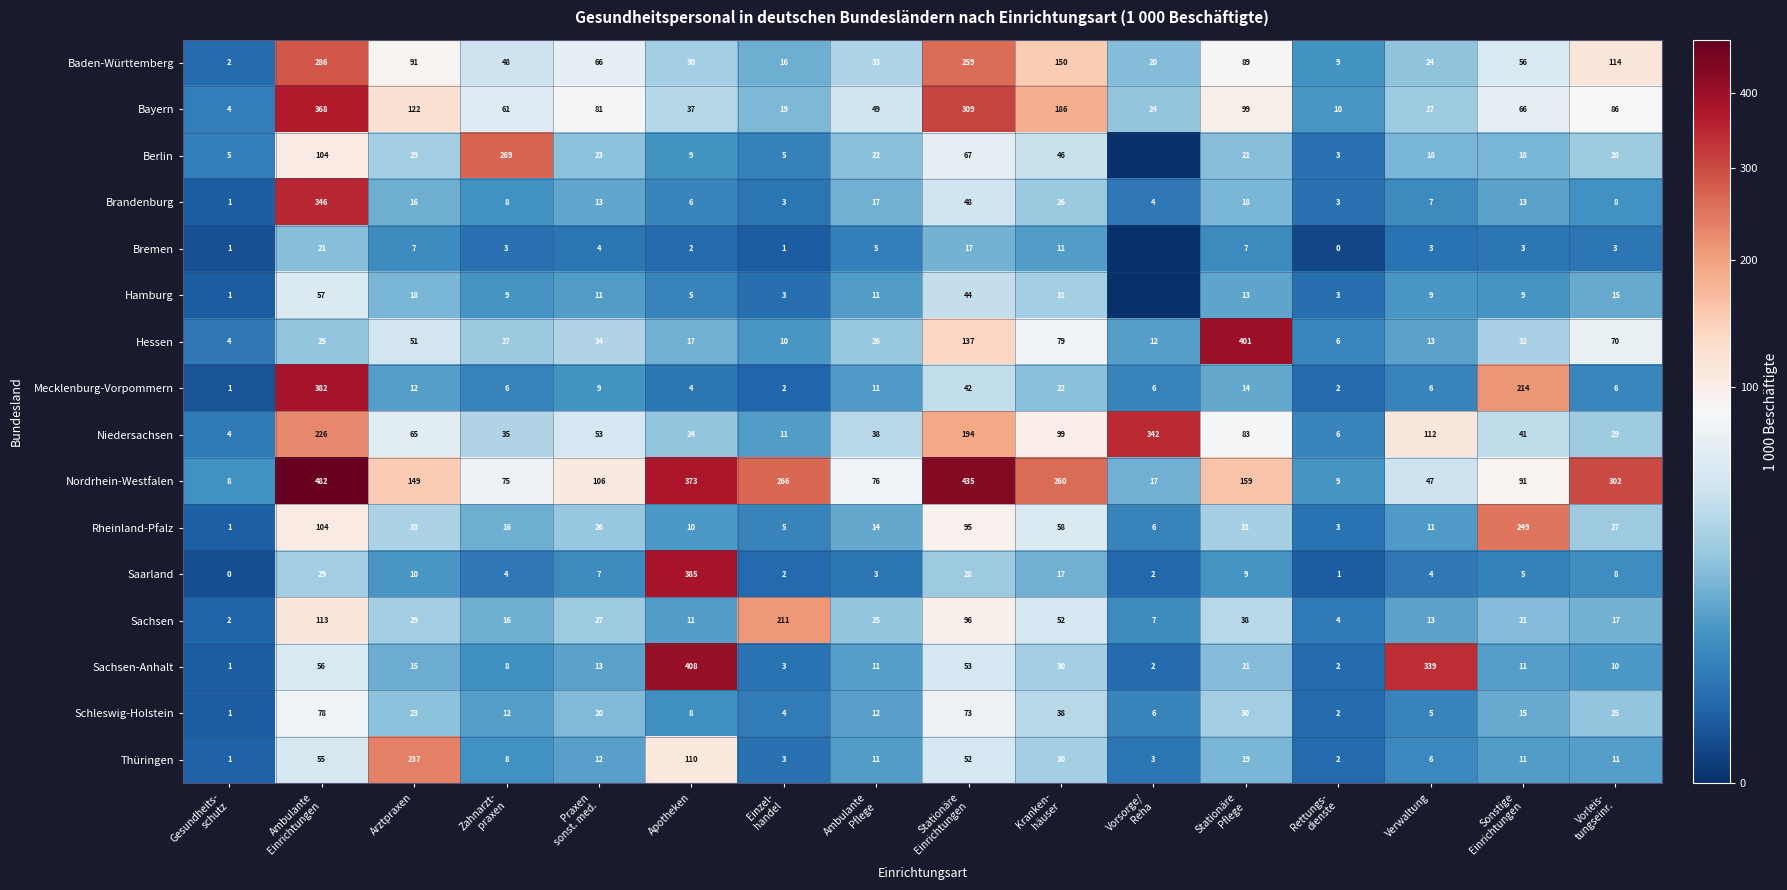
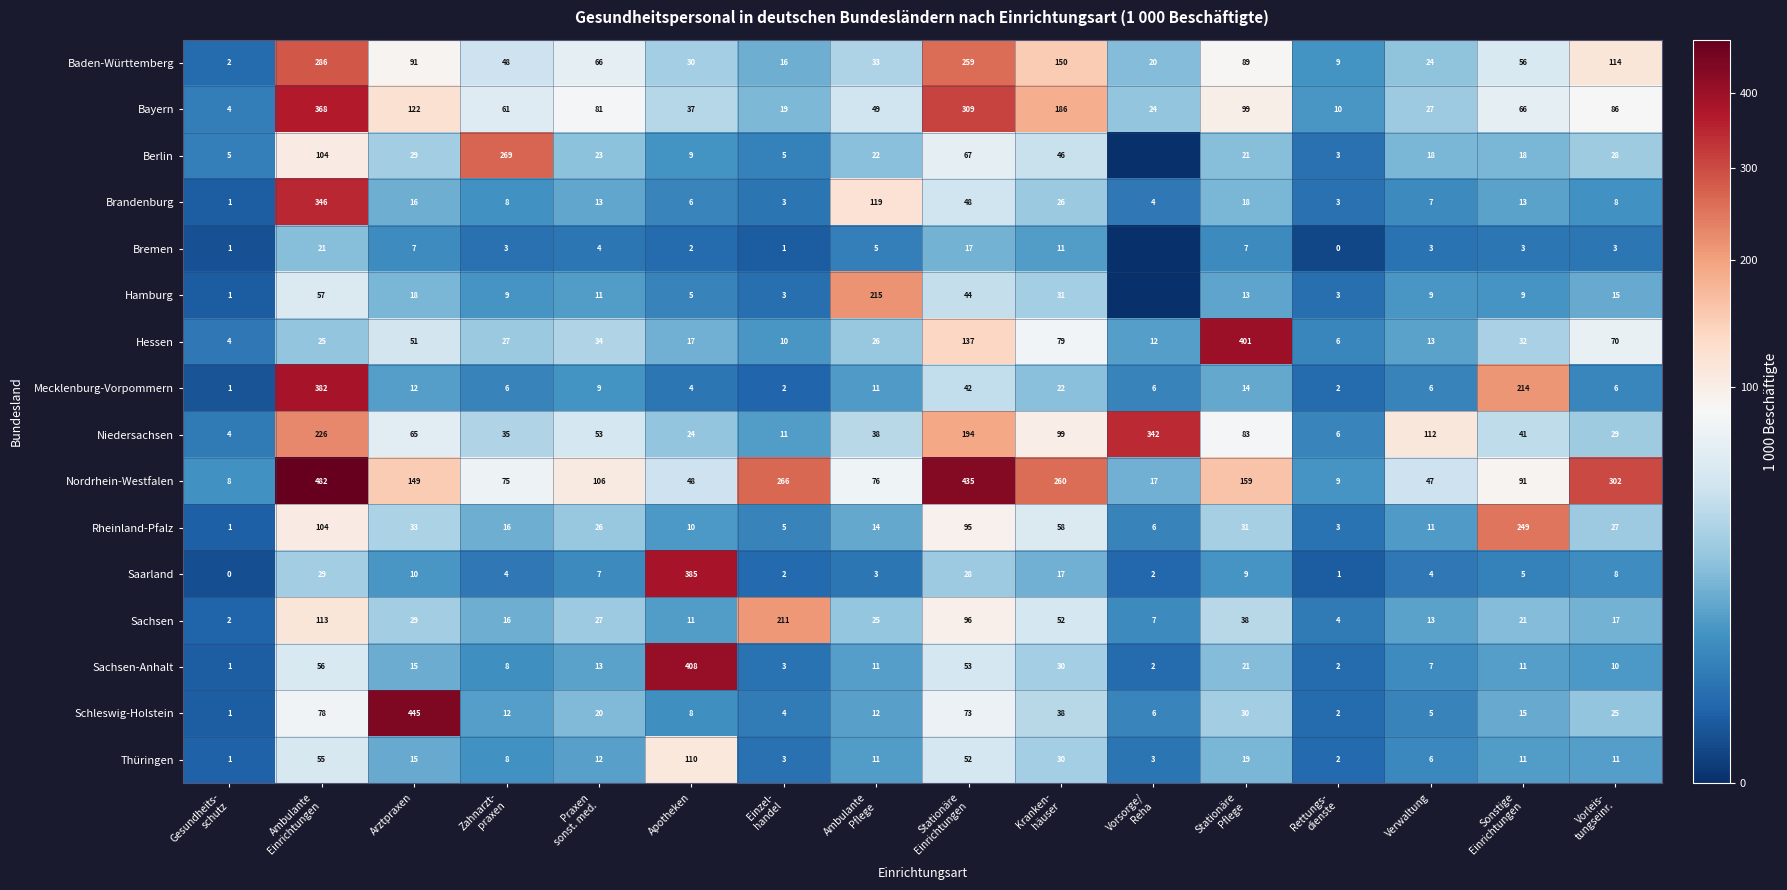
  {
    "Brandenburg": {
      "Gesundheits- schutz": 1,
      "Ambulante Einrichtungen": 346,
      "Arztpraxen": 16,
      "Zahnarzt- praxen": 8,
      "Praxen sonst. med.": 13,
      "Apotheken": 6,
      "Einzel- handel": 3,
-     "Ambulante Pflege": 17,
+     "Ambulante Pflege": 119,
      "Stationäre Einrichtungen": 48,
      "Kranken- häuser": 26,
      "Vorsorge/ Reha": 4,
      "Stationäre Pflege": 18,
      "Rettungs- dienste": 3,
      "Verwaltung": 7,
      "Sonstige Einrichtungen": 13,
      "Vorleis- tungseinr.": 8
    },
    "Hamburg": {
      "Gesundheits- schutz": 1,
      "Ambulante Einrichtungen": 57,
      "Arztpraxen": 18,
      "Zahnarzt- praxen": 9,
      "Praxen sonst. med.": 11,
      "Apotheken": 5,
      "Einzel- handel": 3,
-     "Ambulante Pflege": 11,
+     "Ambulante Pflege": 215,
      "Stationäre Einrichtungen": 44,
      "Kranken- häuser": 31,
      "Stationäre Pflege": 13,
      "Rettungs- dienste": 3,
      "Verwaltung": 9,
      "Sonstige Einrichtungen": 9,
      "Vorleis- tungseinr.": 15
    },
    "Nordrhein-Westfalen": {
      "Gesundheits- schutz": 8,
      "Ambulante Einrichtungen": 482,
      "Arztpraxen": 149,
      "Zahnarzt- praxen": 75,
      "Praxen sonst. med.": 106,
-     "Apotheken": 373,
+     "Apotheken": 48,
      "Einzel- handel": 266,
      "Ambulante Pflege": 76,
      "Stationäre Einrichtungen": 435,
      "Kranken- häuser": 260,
      "Vorsorge/ Reha": 17,
      "Stationäre Pflege": 159,
      "Rettungs- dienste": 9,
      "Verwaltung": 47,
      "Sonstige Einrichtungen": 91,
      "Vorleis- tungseinr.": 302
    },
    "Sachsen-Anhalt": {
      "Gesundheits- schutz": 1,
      "Ambulante Einrichtungen": 56,
      "Arztpraxen": 15,
      "Zahnarzt- praxen": 8,
      "Praxen sonst. med.": 13,
      "Apotheken": 408,
      "Einzel- handel": 3,
      "Ambulante Pflege": 11,
      "Stationäre Einrichtungen": 53,
      "Kranken- häuser": 30,
      "Vorsorge/ Reha": 2,
      "Stationäre Pflege": 21,
      "Rettungs- dienste": 2,
-     "Verwaltung": 339,
+     "Verwaltung": 7,
      "Sonstige Einrichtungen": 11,
      "Vorleis- tungseinr.": 10
    },
    "Schleswig-Holstein": {
      "Gesundheits- schutz": 1,
      "Ambulante Einrichtungen": 78,
-     "Arztpraxen": 23,
+     "Arztpraxen": 445,
      "Zahnarzt- praxen": 12,
      "Praxen sonst. med.": 20,
      "Apotheken": 8,
      "Einzel- handel": 4,
      "Ambulante Pflege": 12,
      "Stationäre Einrichtungen": 73,
      "Kranken- häuser": 38,
      "Vorsorge/ Reha": 6,
      "Stationäre Pflege": 30,
      "Rettungs- dienste": 2,
      "Verwaltung": 5,
      "Sonstige Einrichtungen": 15,
      "Vorleis- tungseinr.": 25
    },
    "Thüringen": {
      "Gesundheits- schutz": 1,
      "Ambulante Einrichtungen": 55,
-     "Arztpraxen": 237,
+     "Arztpraxen": 15,
      "Zahnarzt- praxen": 8,
      "Praxen sonst. med.": 12,
      "Apotheken": 110,
      "Einzel- handel": 3,
      "Ambulante Pflege": 11,
      "Stationäre Einrichtungen": 52,
      "Kranken- häuser": 30,
      "Vorsorge/ Reha": 3,
      "Stationäre Pflege": 19,
      "Rettungs- dienste": 2,
      "Verwaltung": 6,
      "Sonstige Einrichtungen": 11,
      "Vorleis- tungseinr.": 11
    }
  }
